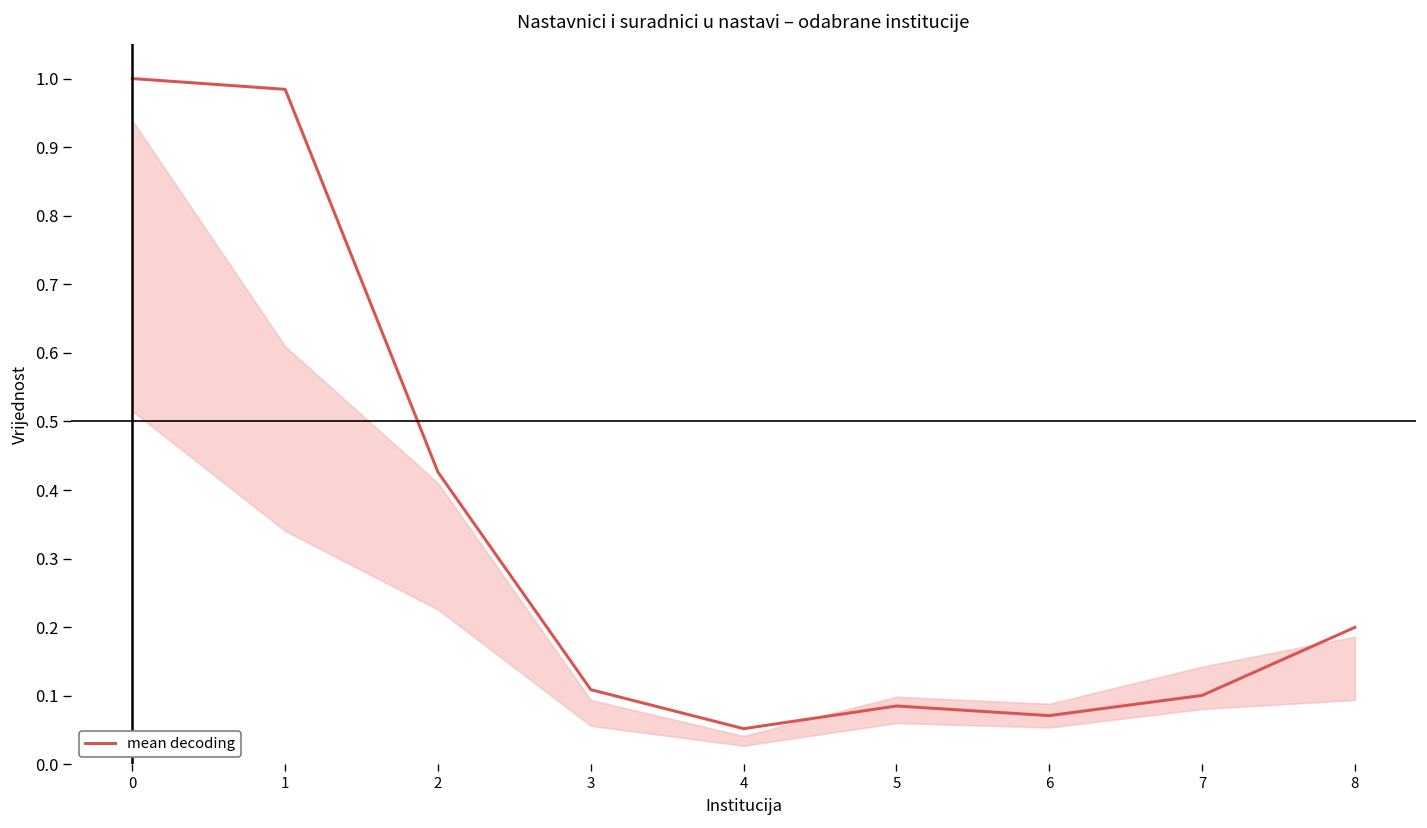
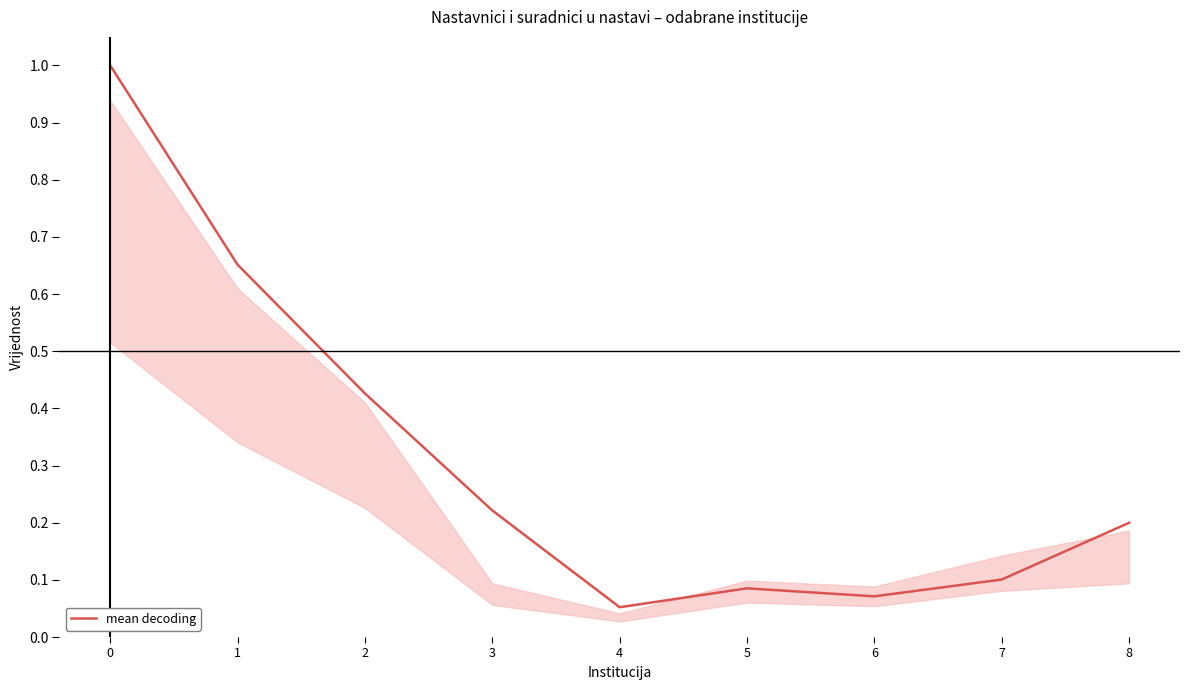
  {
    "mean decoding": {
      "0": 1.00,
-     "1": 0.98,
+     "1": 0.65,
      "2": 0.43,
-     "3": 0.11,
+     "3": 0.22,
      "4": 0.05,
      "5": 0.09,
      "6": 0.07,
      "7": 0.10,
      "8": 0.20
    }
  }
